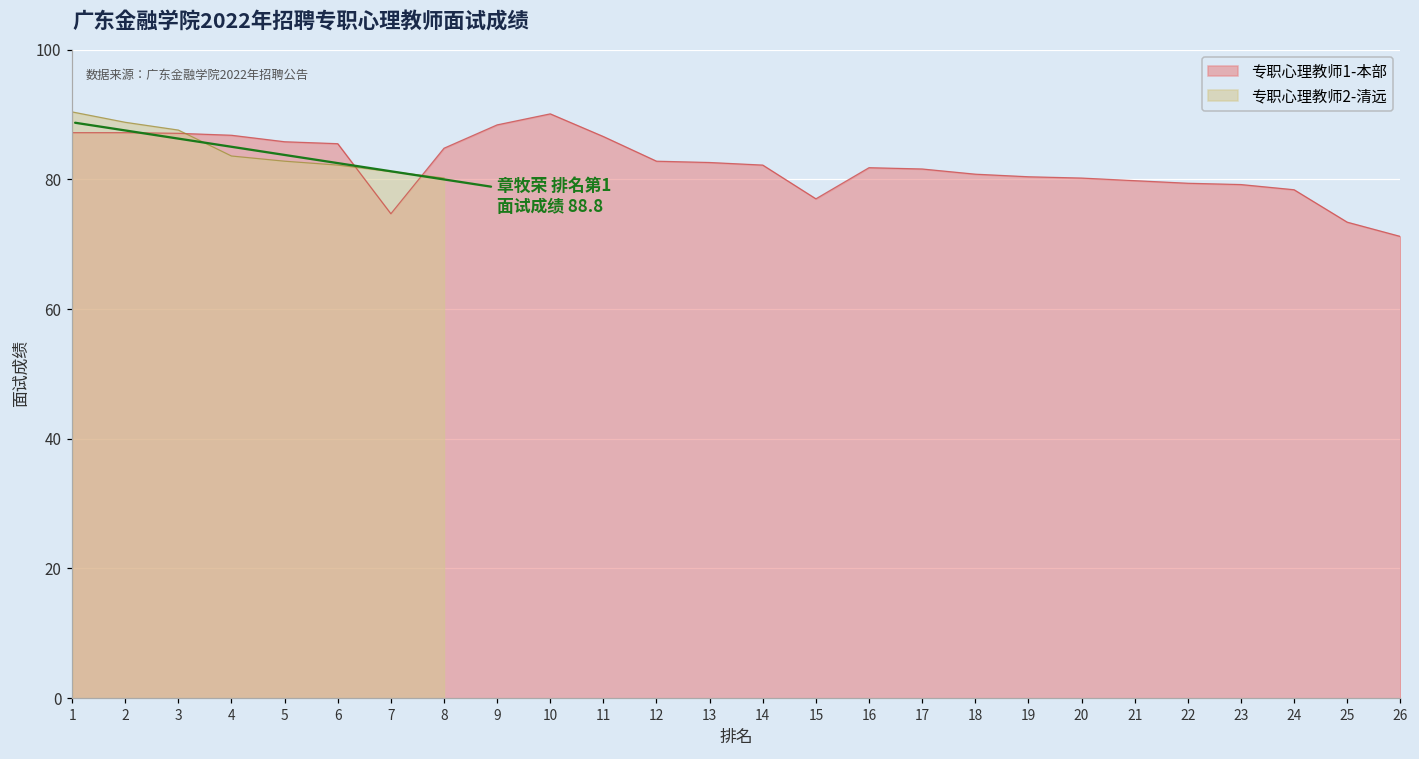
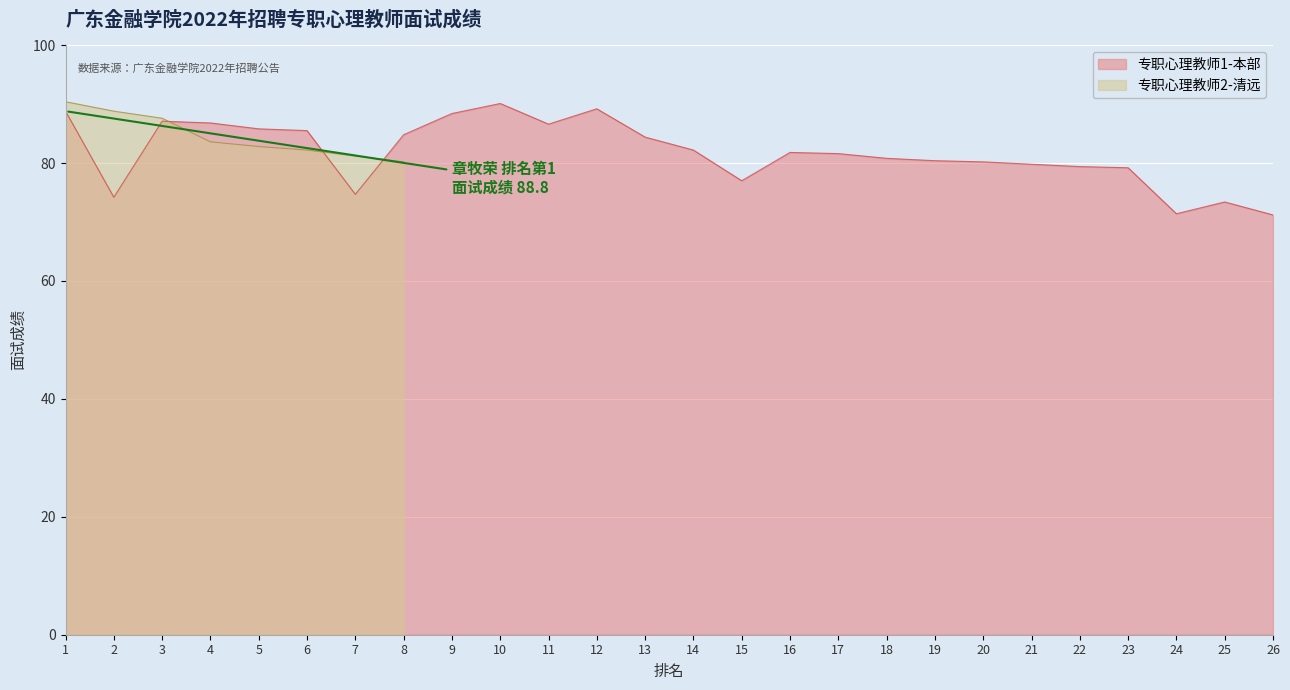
  {
    "专职心理教师1-本部": {
-     "1": 87,
-     "2": 87,
+     "1": 89,
+     "2": 74,
      "10": 90,
-     "12": 83,
-     "13": 83,
+     "12": 89,
+     "13": 84,
      "14": 82,
      "15": 77,
      "16": 82,
      "17": 82,
      "18": 81,
      "19": 80,
      "20": 80,
      "21": 80,
      "22": 79,
      "23": 79,
-     "24": 78,
+     "24": 71,
      "25": 73,
      "26": 71
    },
    "专职心理教师2-清远": {
      "1": 90
    }
  }
